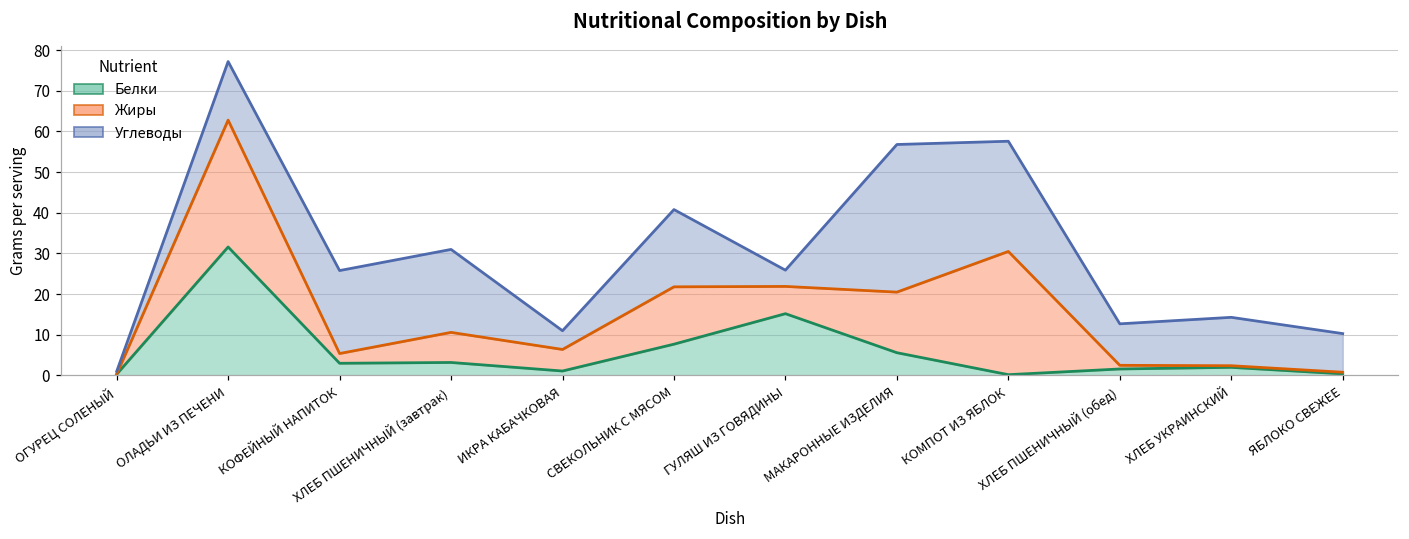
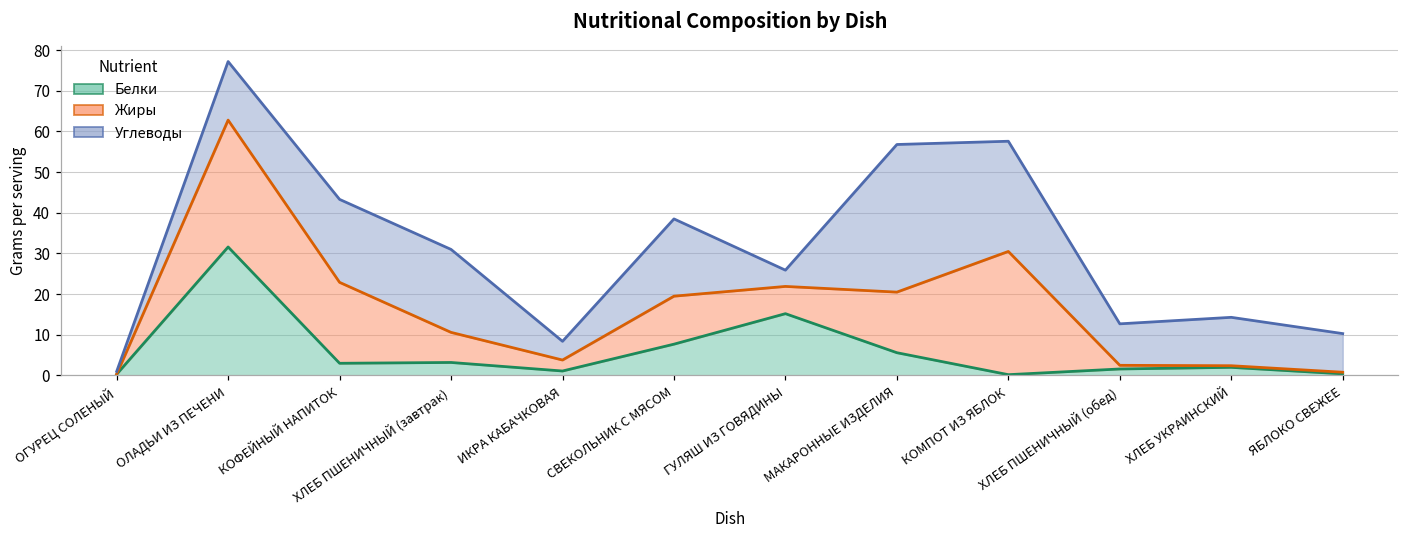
  {
    "Жиры": {
      "ОЛАДЬИ ИЗ ПЕЧЕНИ": 31,
-     "КОФЕЙНЫЙ НАПИТОК": 2,
+     "КОФЕЙНЫЙ НАПИТОК": 20,
      "ХЛЕБ ПШЕНИЧНЫЙ (завтрак)": 7,
-     "ИКРА КАБАЧКОВАЯ": 5,
-     "СВЕКОЛЬНИК С МЯСОМ": 14,
+     "ИКРА КАБАЧКОВАЯ": 3,
+     "СВЕКОЛЬНИК С МЯСОМ": 12,
      "ГУЛЯШ ИЗ ГОВЯДИНЫ": 7,
      "МАКАРОННЫЕ ИЗДЕЛИЯ": 15,
      "КОМПОТ ИЗ ЯБЛОК": 30,
      "ХЛЕБ ПШЕНИЧНЫЙ (обед)": 1
    }
  }
